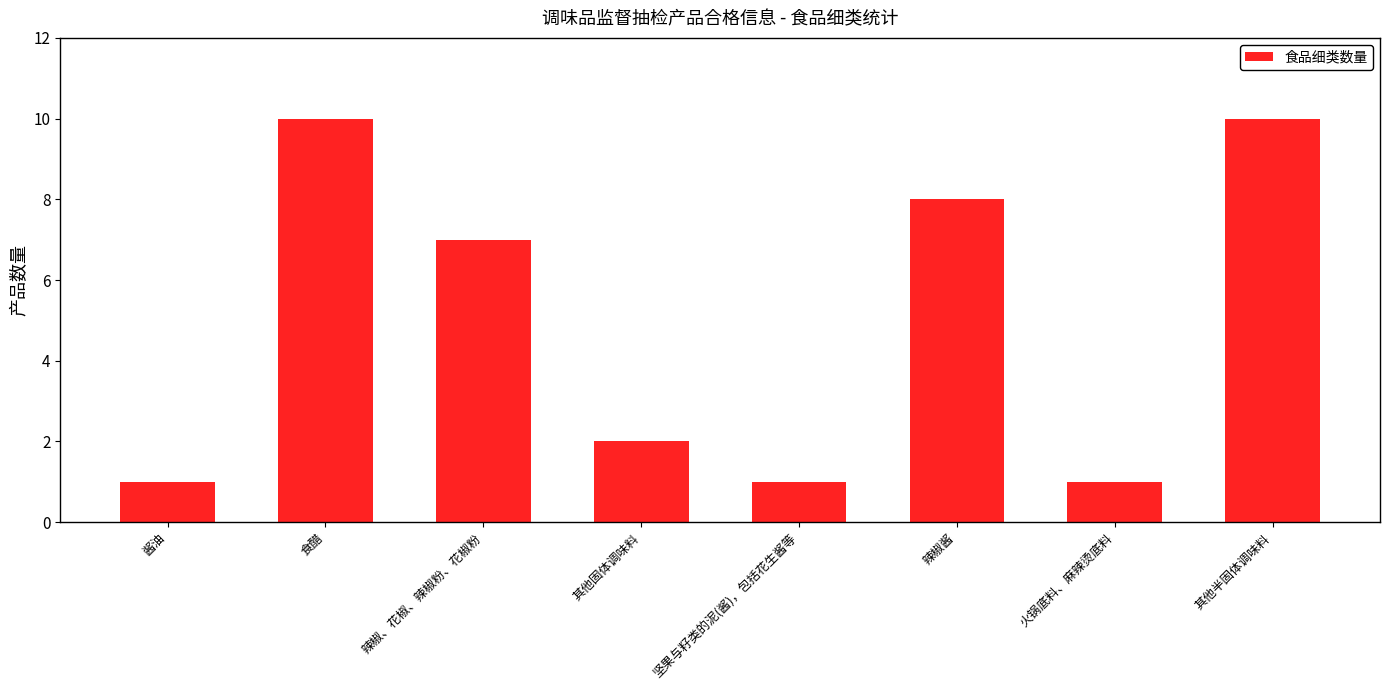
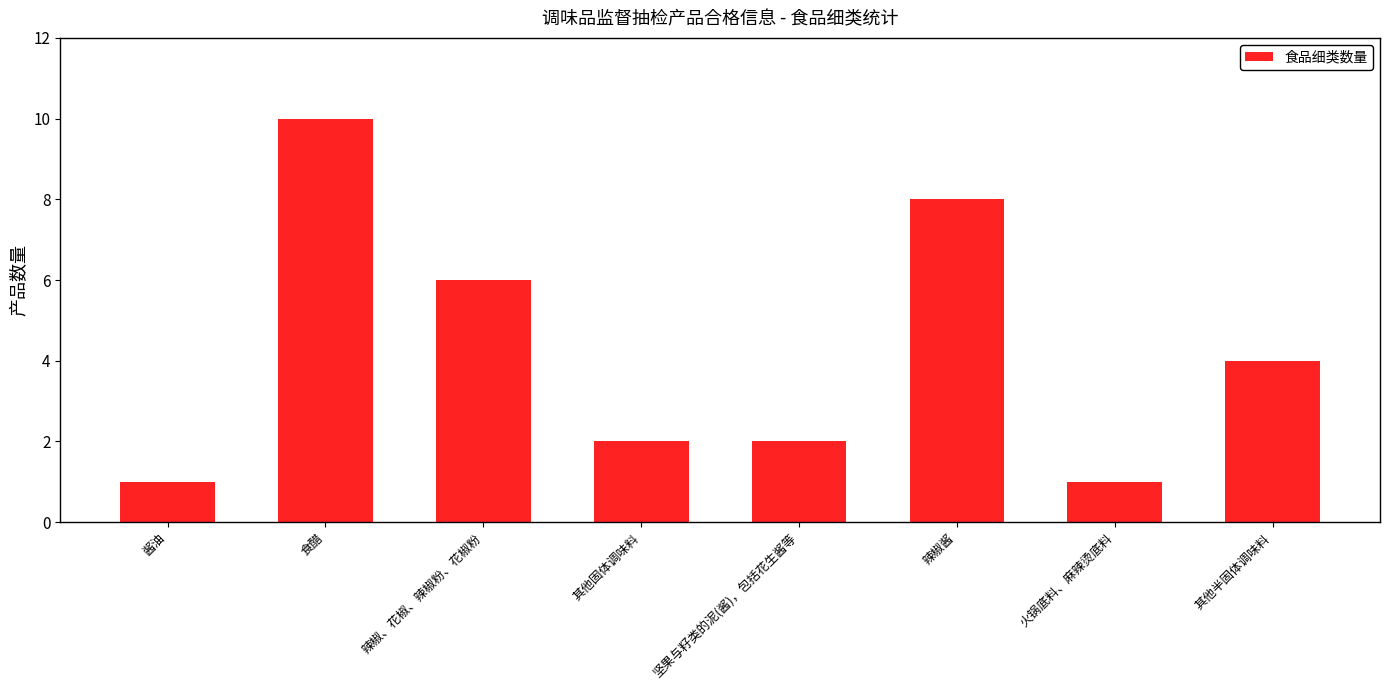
  {
    "酱油": 1,
    "食醋": 10,
-   "辣椒、花椒、辣椒粉、花椒粉": 7,
+   "辣椒、花椒、辣椒粉、花椒粉": 6,
    "其他固体调味料": 2,
-   "坚果与籽类的泥(酱)，包括花生酱等": 1,
+   "坚果与籽类的泥(酱)，包括花生酱等": 2,
    "辣椒酱": 8,
    "火锅底料、麻辣烫底料": 1,
-   "其他半固体调味料": 10
+   "其他半固体调味料": 4
  }
